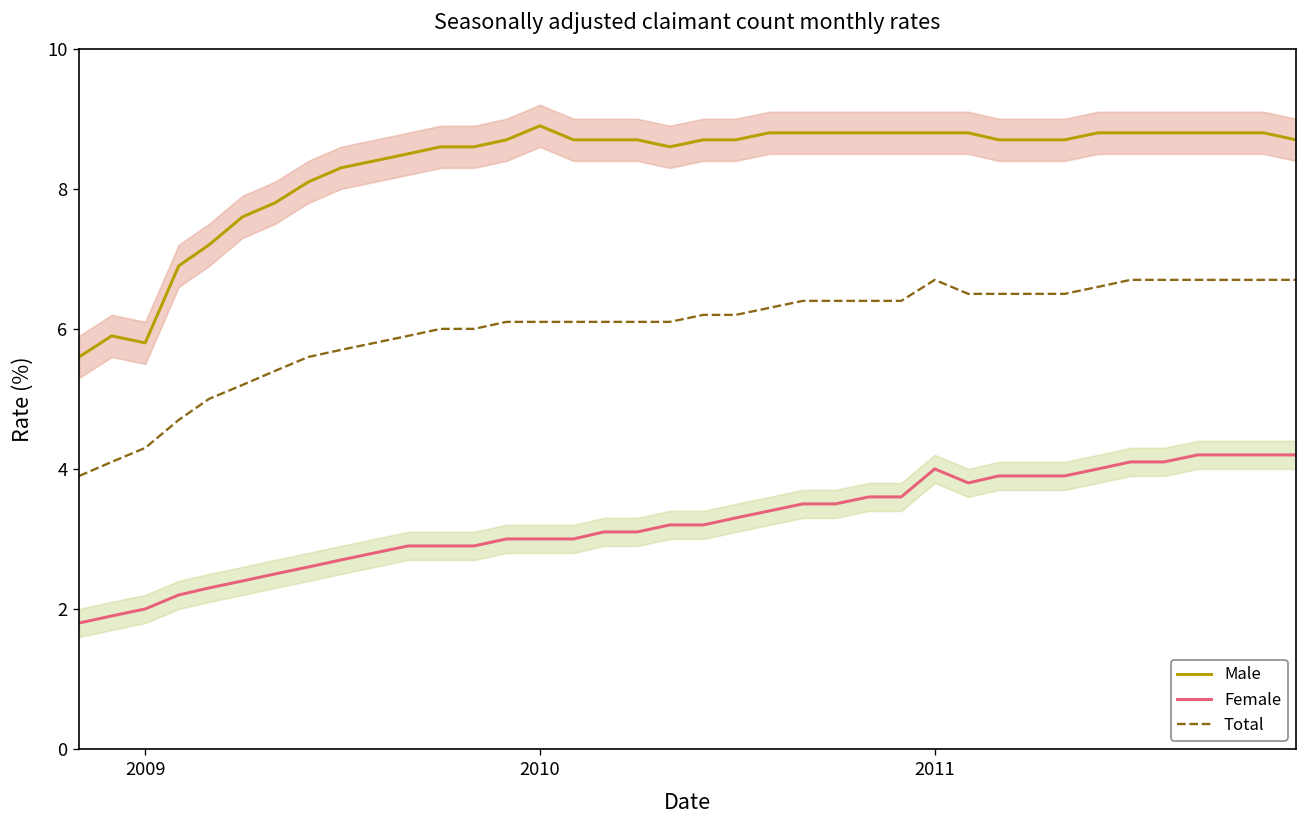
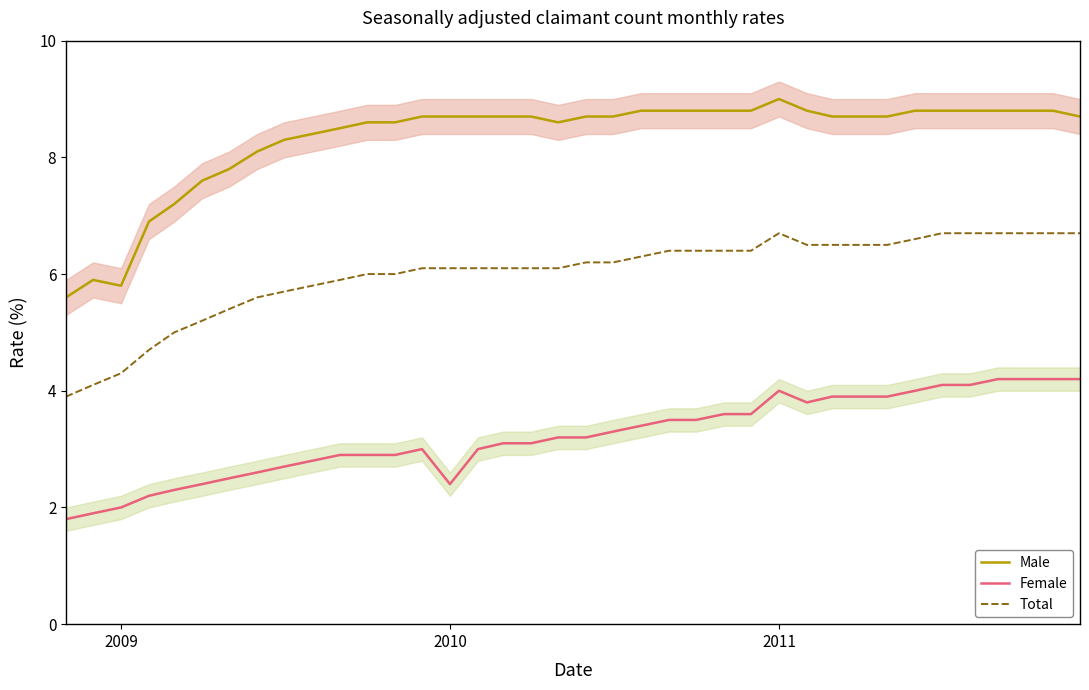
  {
    "Male": {
      "2009": 5.8,
-     "2010": 8.9,
-     "2011": 8.8
+     "2010": 8.7,
+     "2011": 9.0
    },
    "Female": {
      "2009": 2.0,
-     "2010": 3.0,
+     "2010": 2.4,
      "2011": 4.0
    },
    "Total": {
      "2009": 4.3,
      "2010": 6.1,
      "2011": 6.7
    }
  }
